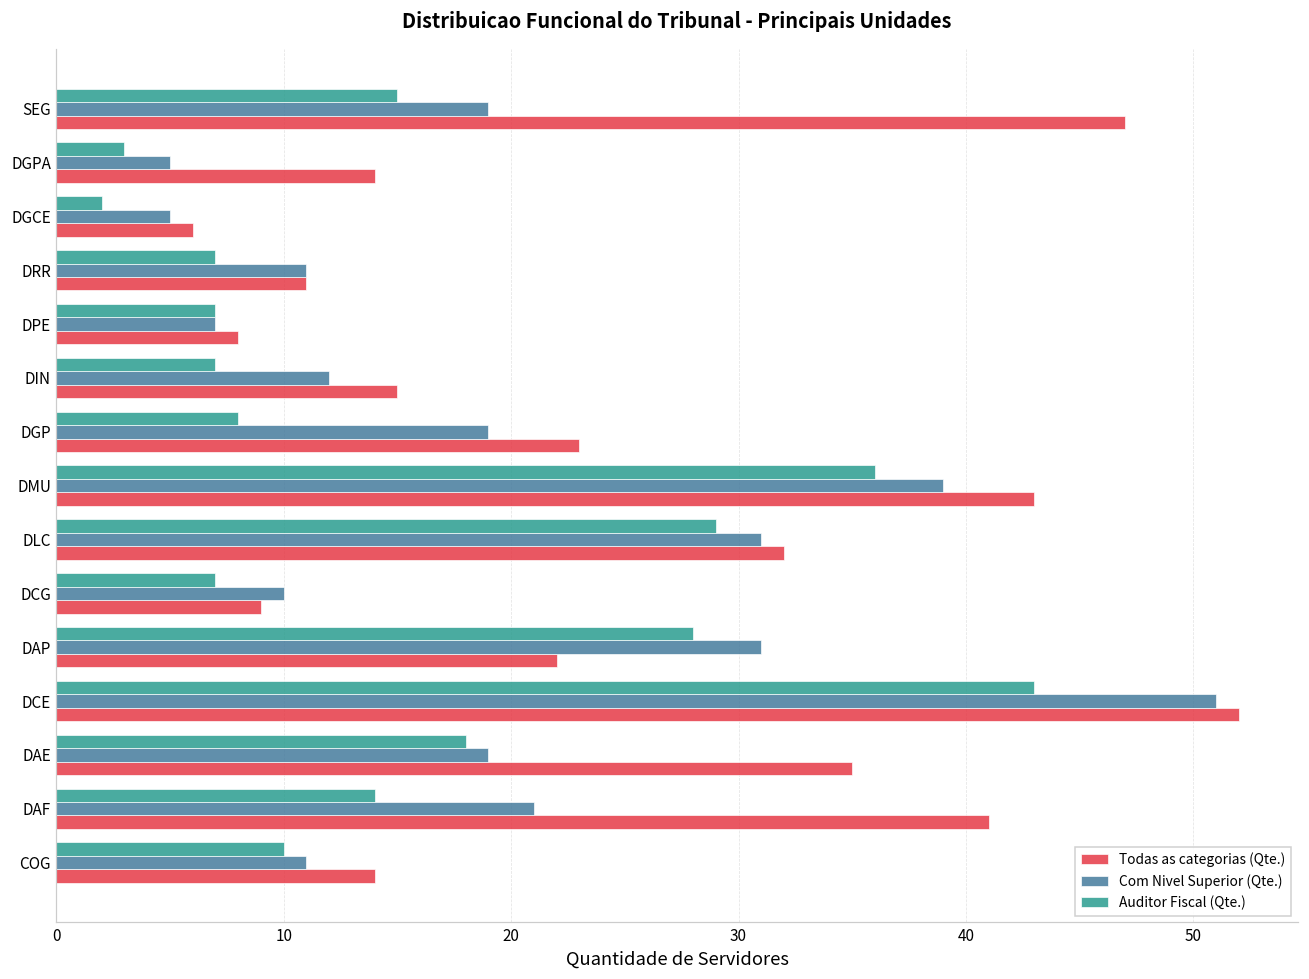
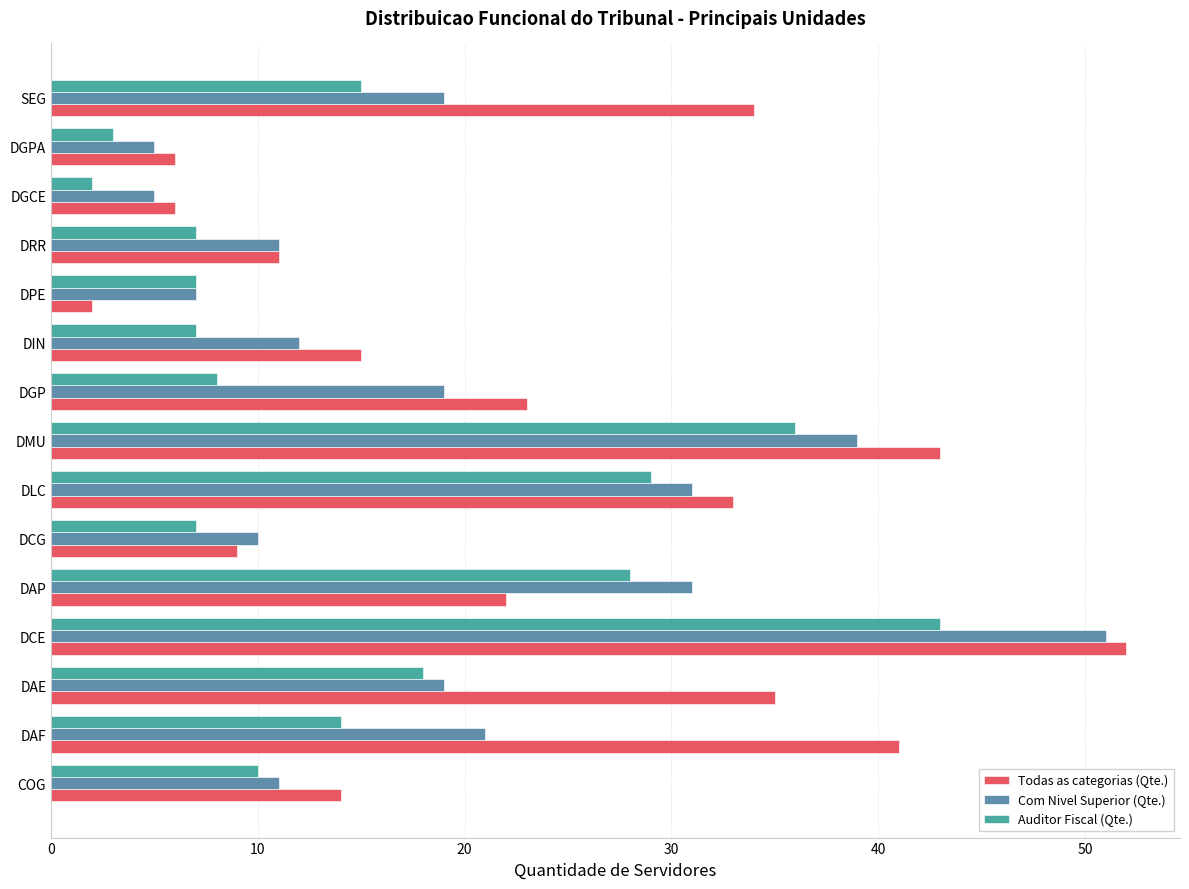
  {
    "Todas as categorias (Qte.)": {
-     "SEG": 47,
-     "DGPA": 14,
+     "SEG": 34,
+     "DGPA": 6,
      "DGCE": 6,
      "DRR": 11,
-     "DPE": 8,
+     "DPE": 2,
      "DIN": 15,
      "DGP": 23,
      "DMU": 43,
-     "DLC": 32,
+     "DLC": 33,
      "DCG": 9,
      "DAP": 22,
      "DCE": 52,
      "DAE": 35,
      "DAF": 41,
      "COG": 14
    }
  }
